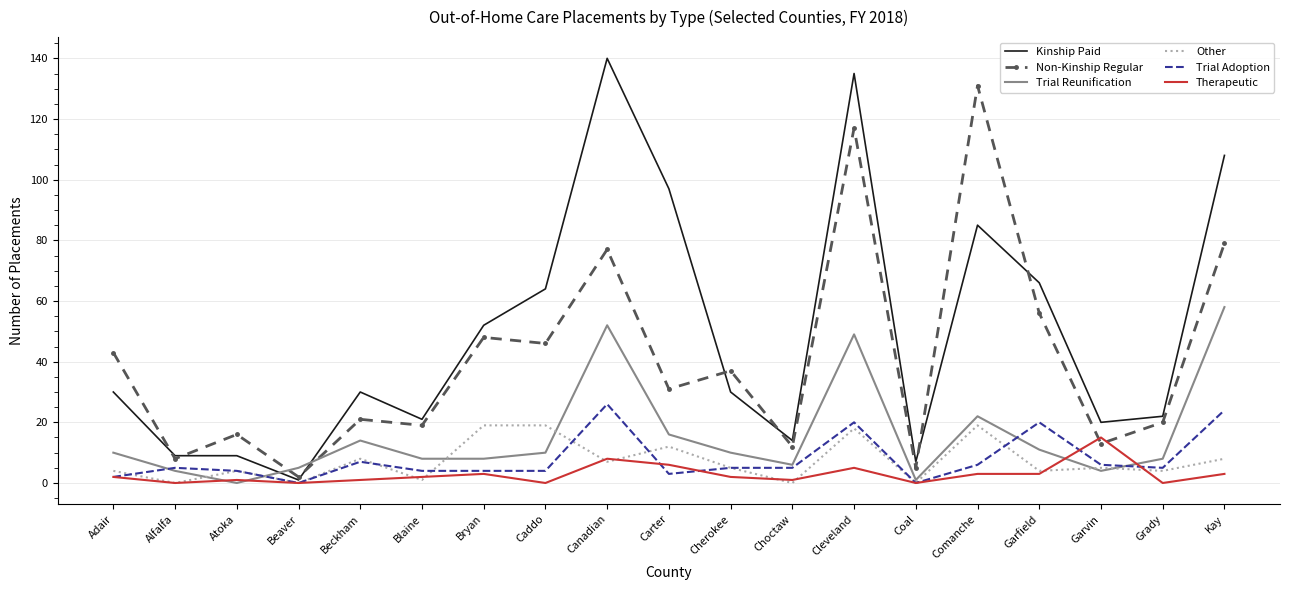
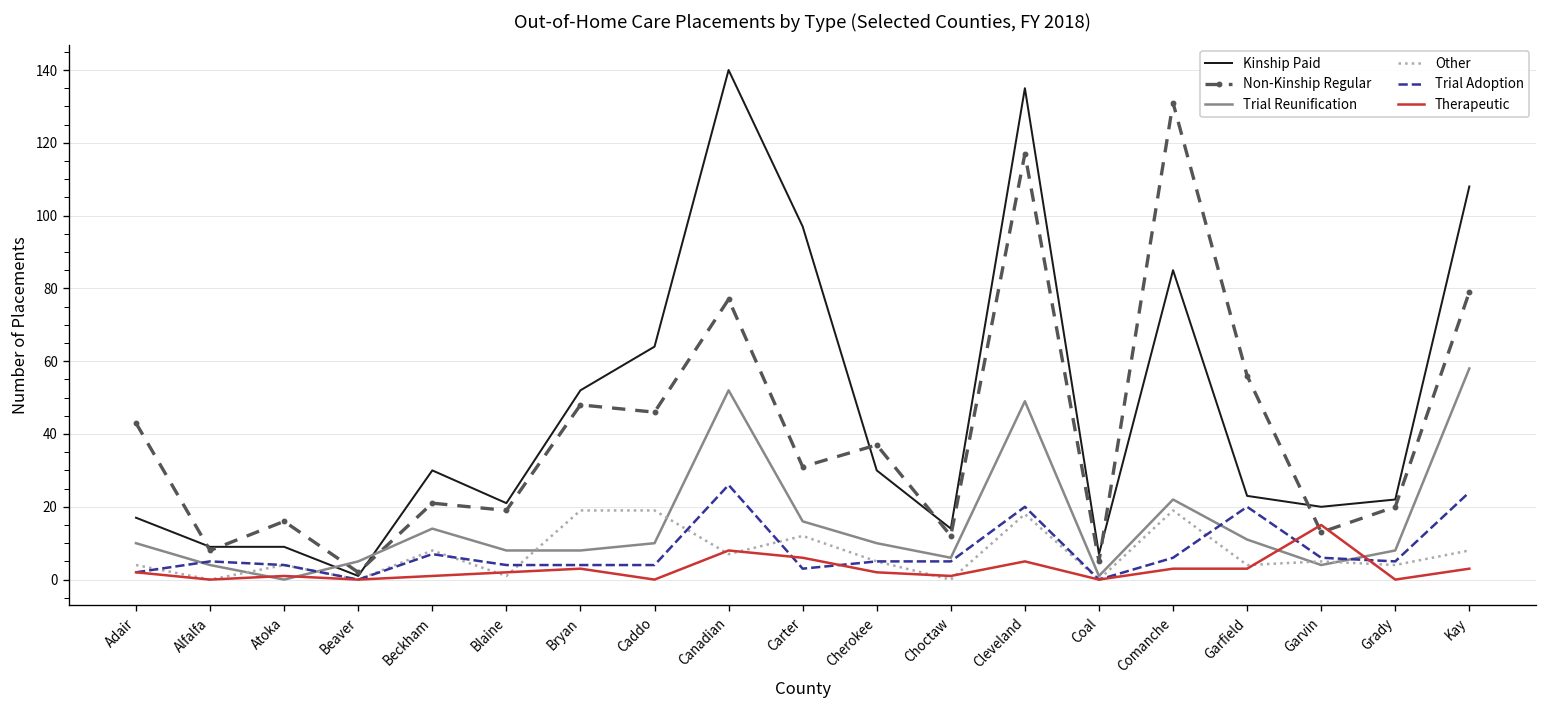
  {
    "Kinship Paid": {
-     "Adair": 30,
+     "Adair": 17,
      "Alfalfa": 9,
      "Atoka": 9,
      "Beaver": 1,
      "Beckham": 30,
      "Blaine": 21,
      "Bryan": 52,
      "Caddo": 64,
      "Canadian": 140,
      "Carter": 97,
      "Cherokee": 30,
      "Choctaw": 14,
      "Cleveland": 135,
      "Coal": 7,
      "Comanche": 85,
-     "Garfield": 66,
+     "Garfield": 23,
      "Garvin": 20,
      "Grady": 22,
      "Kay": 108
    },
    "Non-Kinship Regular": {
      "Adair": 43,
      "Alfalfa": 8,
      "Atoka": 16,
      "Beaver": 2,
      "Beckham": 21,
      "Blaine": 19,
      "Bryan": 48,
      "Caddo": 46,
      "Canadian": 77,
      "Carter": 31,
      "Cherokee": 37,
      "Choctaw": 12,
      "Cleveland": 117,
      "Coal": 5,
      "Comanche": 131,
      "Garfield": 56,
      "Garvin": 13,
      "Grady": 20,
      "Kay": 79
    },
    "Trial Adoption": {
      "Alfalfa": 5,
      "Beckham": 7,
      "Blaine": 4,
      "Bryan": 4,
      "Caddo": 4,
      "Canadian": 26,
      "Carter": 3,
      "Choctaw": 5,
      "Cleveland": 20,
      "Comanche": 6,
      "Garfield": 20,
      "Garvin": 6,
      "Grady": 5,
      "Kay": 24
    },
    "Therapeutic": {
      "Atoka": 1,
      "Beckham": 1,
      "Blaine": 2,
      "Bryan": 3,
      "Caddo": 0,
      "Canadian": 8,
      "Carter": 6,
      "Cherokee": 2,
      "Choctaw": 1,
      "Cleveland": 5,
      "Comanche": 3,
      "Garfield": 3,
      "Garvin": 15,
      "Grady": 0,
      "Kay": 3
    }
  }
